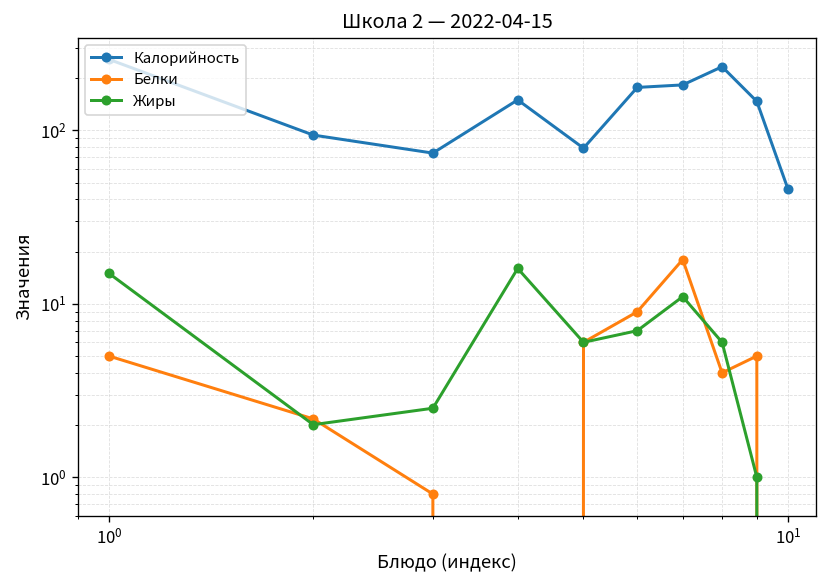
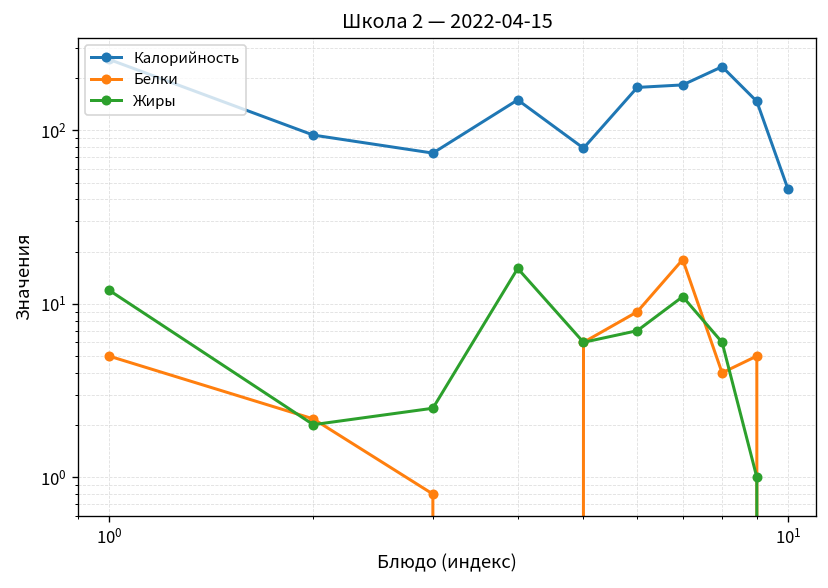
  {
    "Калорийность": {
      "10^1": 46
    },
    "Белки": {
      "10^0": 5
    },
    "Жиры": {
-     "10^0": 15
+     "10^0": 12
    }
  }
